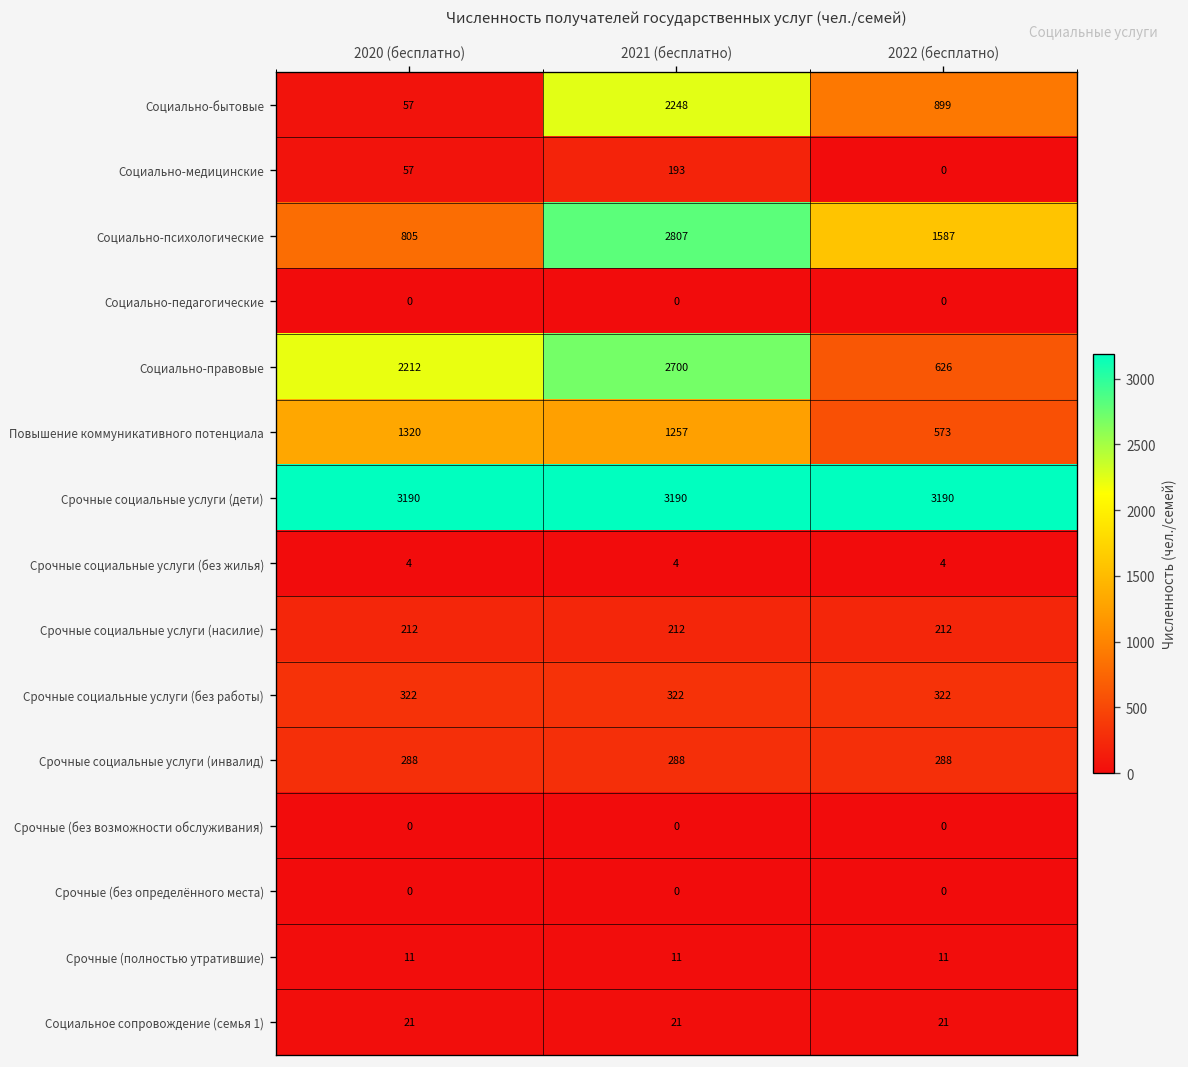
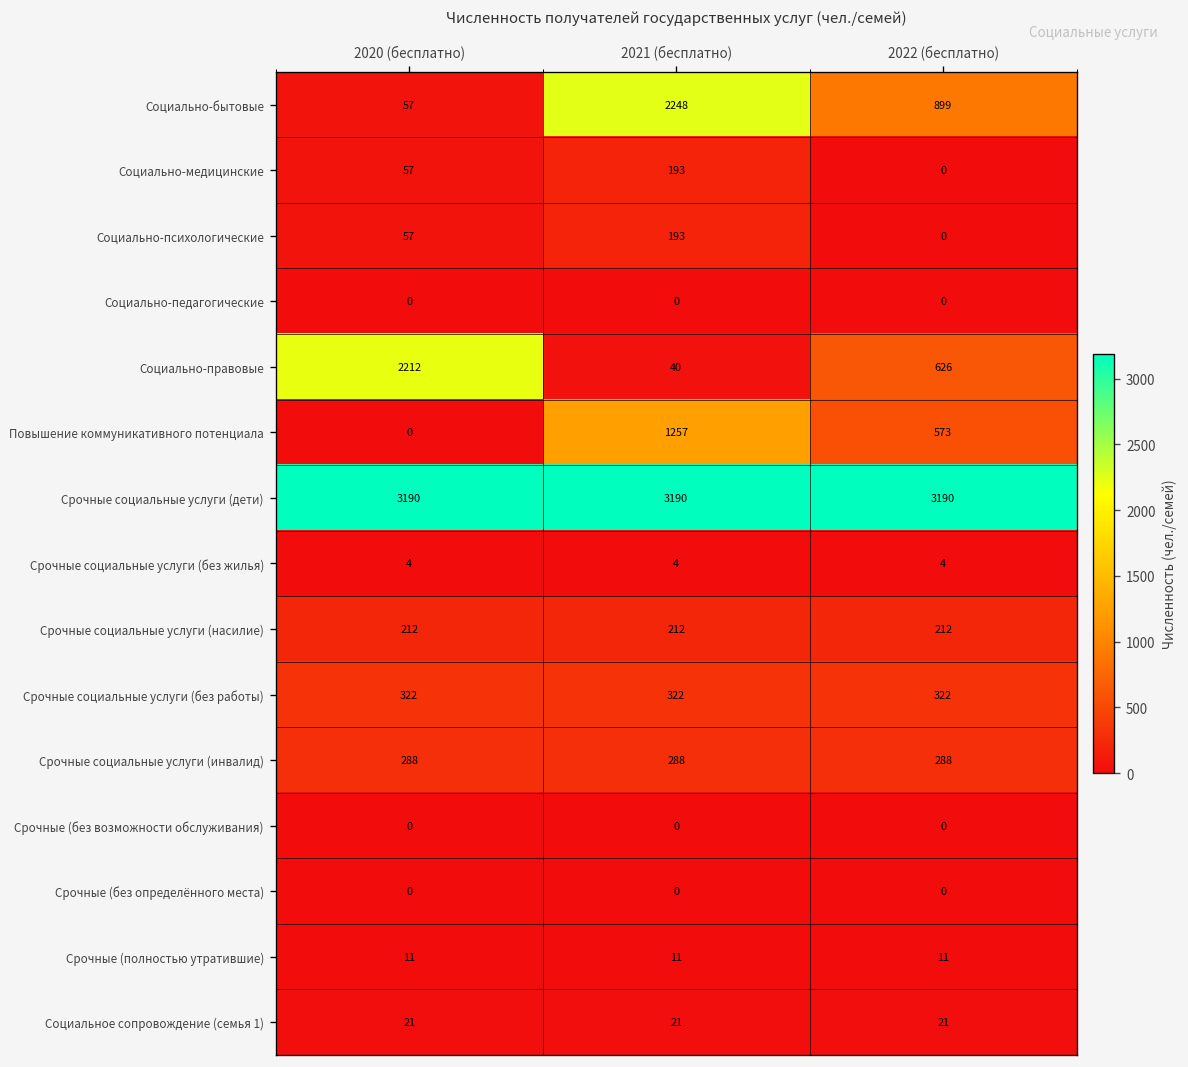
  {
    "Социально-бытовые": {
      "2020 (бесплатно)": 57,
      "2021 (бесплатно)": 2248,
      "2022 (бесплатно)": 899
    },
    "Социально-медицинские": {
      "2020 (бесплатно)": 57,
      "2021 (бесплатно)": 193,
      "2022 (бесплатно)": 0
    },
    "Социально-психологические": {
-     "2020 (бесплатно)": 805,
-     "2021 (бесплатно)": 2807,
-     "2022 (бесплатно)": 1587
+     "2020 (бесплатно)": 57,
+     "2021 (бесплатно)": 193,
+     "2022 (бесплатно)": 0
    },
    "Социально-педагогические": {
      "2020 (бесплатно)": 0,
      "2021 (бесплатно)": 0,
      "2022 (бесплатно)": 0
    },
    "Социально-правовые": {
      "2020 (бесплатно)": 2212,
-     "2021 (бесплатно)": 2700,
+     "2021 (бесплатно)": 40,
      "2022 (бесплатно)": 626
    },
    "Повышение коммуникативного потенциала": {
-     "2020 (бесплатно)": 1320,
+     "2020 (бесплатно)": 0,
      "2021 (бесплатно)": 1257,
      "2022 (бесплатно)": 573
    },
    "Срочные социальные услуги (дети)": {
      "2020 (бесплатно)": 3190,
      "2021 (бесплатно)": 3190,
      "2022 (бесплатно)": 3190
    },
    "Срочные социальные услуги (без жилья)": {
      "2020 (бесплатно)": 4,
      "2021 (бесплатно)": 4,
      "2022 (бесплатно)": 4
    },
    "Срочные социальные услуги (насилие)": {
      "2020 (бесплатно)": 212,
      "2021 (бесплатно)": 212,
      "2022 (бесплатно)": 212
    },
    "Срочные социальные услуги (без работы)": {
      "2020 (бесплатно)": 322,
      "2021 (бесплатно)": 322,
      "2022 (бесплатно)": 322
    },
    "Срочные социальные услуги (инвалид)": {
      "2020 (бесплатно)": 288,
      "2021 (бесплатно)": 288,
      "2022 (бесплатно)": 288
    },
    "Срочные (без возможности обслуживания)": {
      "2020 (бесплатно)": 0,
      "2021 (бесплатно)": 0,
      "2022 (бесплатно)": 0
    },
    "Срочные (без определённого места)": {
      "2020 (бесплатно)": 0,
      "2021 (бесплатно)": 0,
      "2022 (бесплатно)": 0
    },
    "Срочные (полностью утратившие)": {
      "2020 (бесплатно)": 11,
      "2021 (бесплатно)": 11,
      "2022 (бесплатно)": 11
    },
    "Социальное сопровождение (семья 1)": {
      "2020 (бесплатно)": 21,
      "2021 (бесплатно)": 21,
      "2022 (бесплатно)": 21
    }
  }
